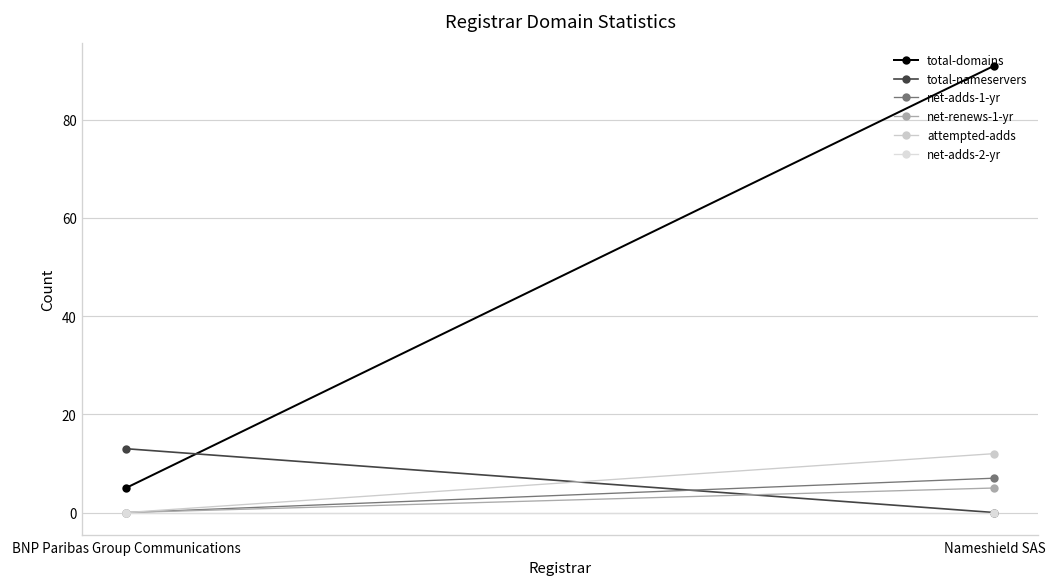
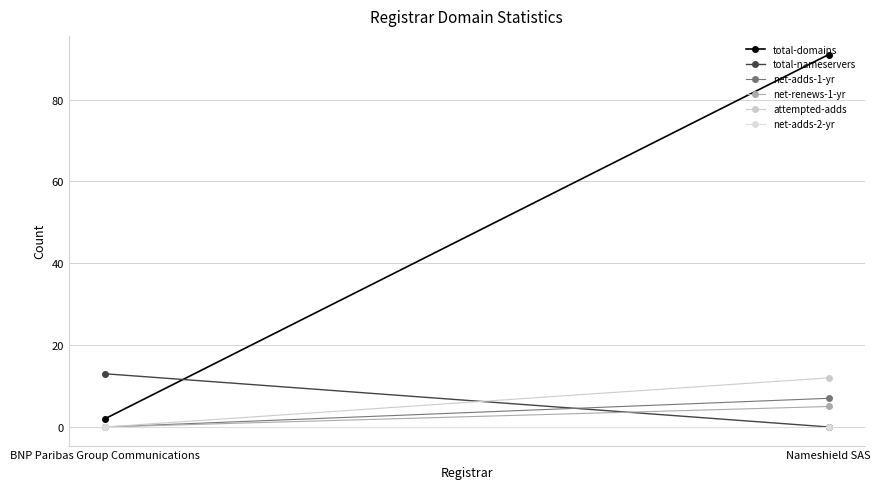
  {
    "total-domains": {
-     "BNP Paribas Group Communications": 5,
+     "BNP Paribas Group Communications": 2,
      "Nameshield SAS": 91
    },
    "total-nameservers": {
      "BNP Paribas Group Communications": 13
    },
    "net-adds-1-yr": {
      "Nameshield SAS": 7
    }
  }
